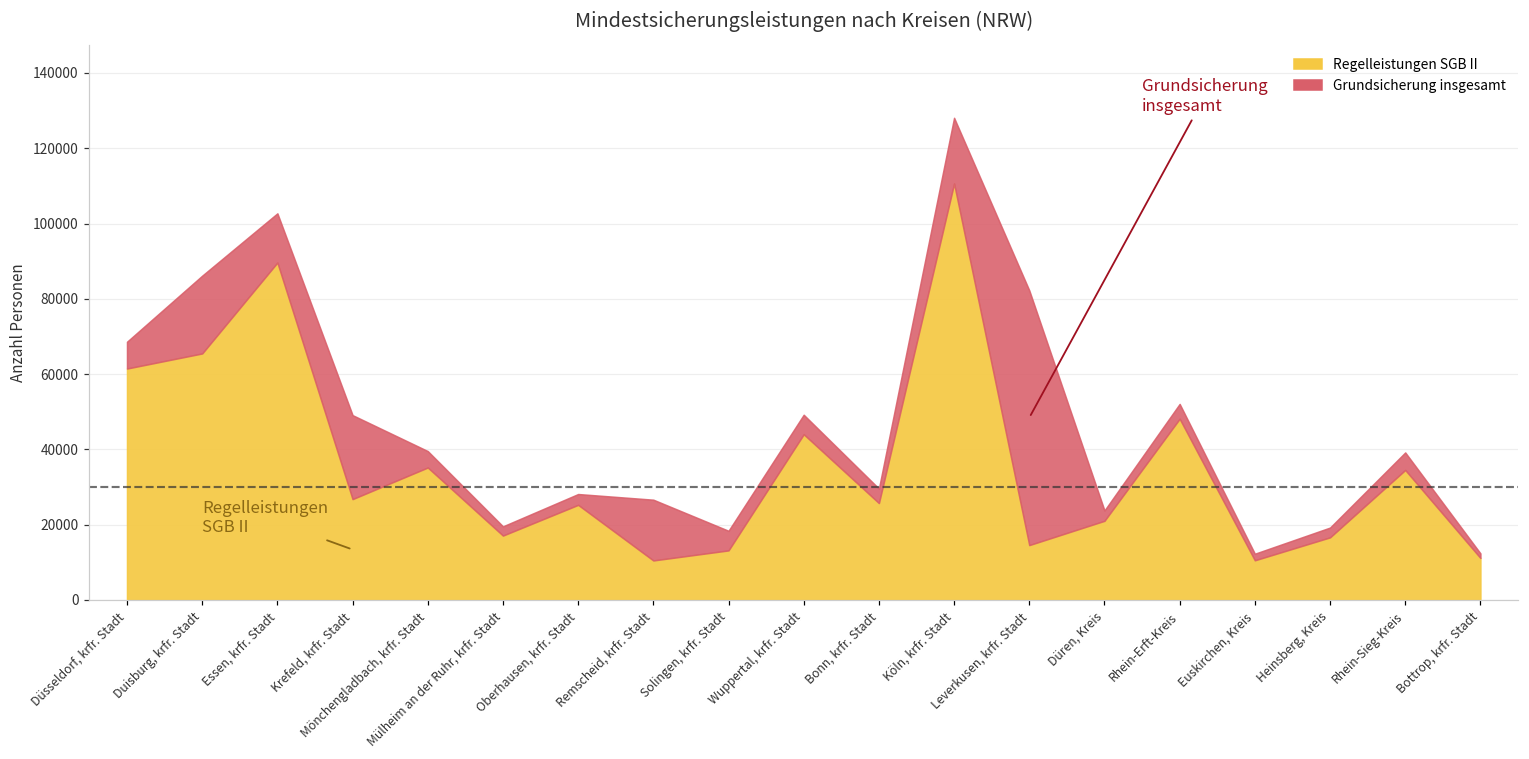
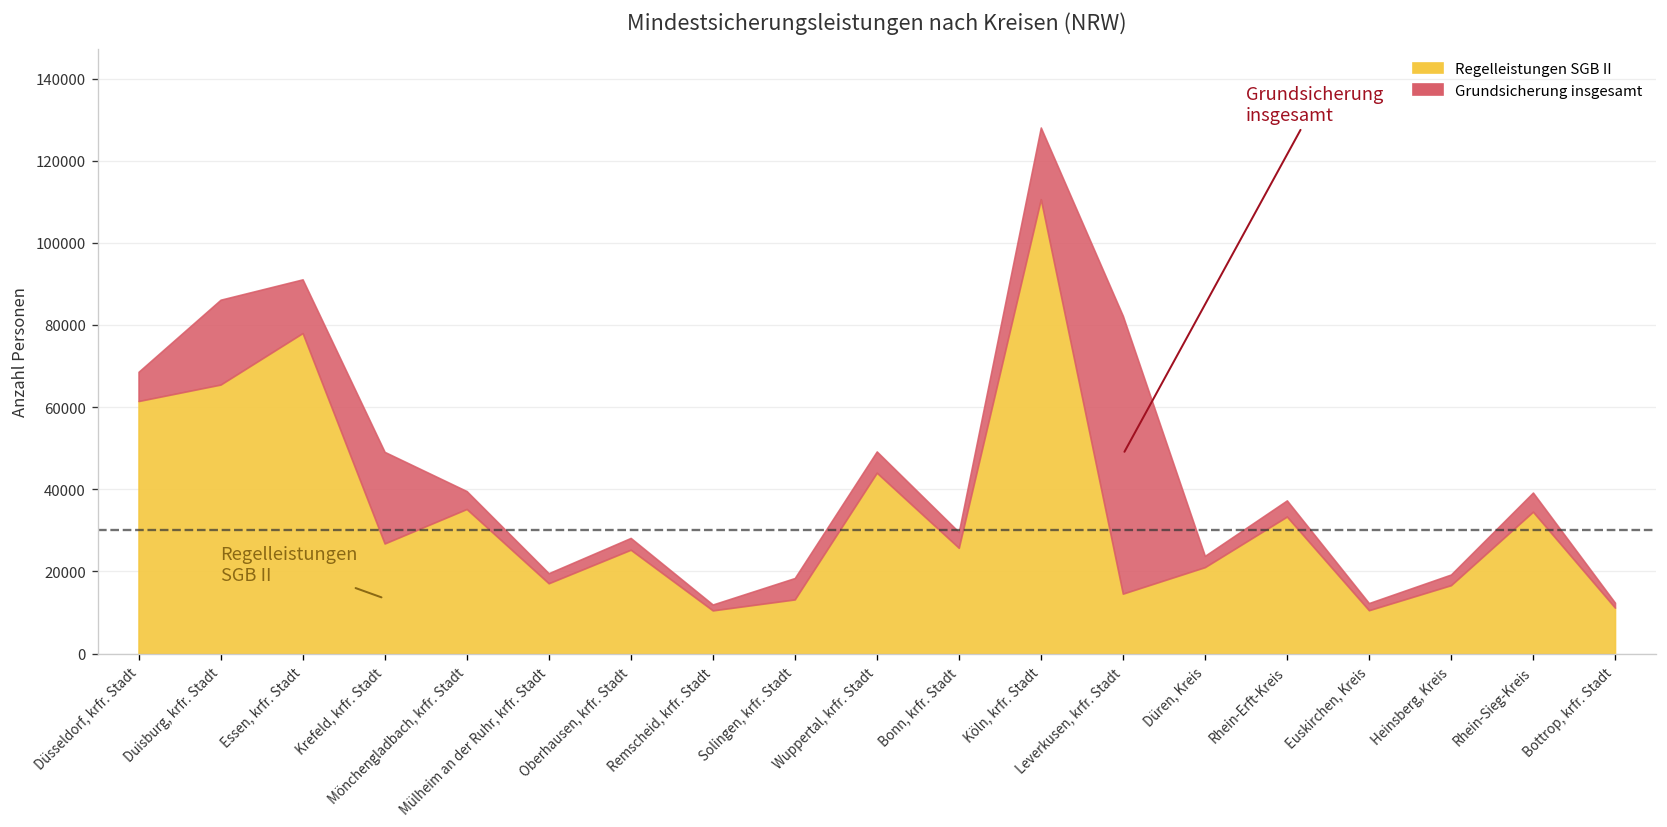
  {
    "Regelleistungen SGB II": {
      "Düsseldorf, krfr. Stadt": 61000,
      "Duisburg, krfr. Stadt": 65000,
-     "Essen, krfr. Stadt": 90000,
+     "Essen, krfr. Stadt": 78000,
      "Krefeld, krfr. Stadt": 27000,
      "Mönchengladbach, krfr. Stadt": 35000,
      "Mülheim an der Ruhr, krfr. Stadt": 17000,
      "Oberhausen, krfr. Stadt": 25000,
      "Remscheid, krfr. Stadt": 11000,
      "Solingen, krfr. Stadt": 13000,
      "Wuppertal, krfr. Stadt": 44000,
      "Bonn, krfr. Stadt": 26000,
      "Köln, krfr. Stadt": 111000,
      "Leverkusen, krfr. Stadt": 15000,
      "Düren, Kreis": 21000,
-     "Rhein-Erft-Kreis": 48000,
+     "Rhein-Erft-Kreis": 33000,
      "Euskirchen, Kreis": 11000,
      "Heinsberg, Kreis": 17000,
      "Rhein-Sieg-Kreis": 35000,
      "Bottrop, krfr. Stadt": 11000
    },
    "Grundsicherung insgesamt": {
      "Düsseldorf, krfr. Stadt": 7000,
      "Duisburg, krfr. Stadt": 21000,
      "Essen, krfr. Stadt": 13000,
      "Krefeld, krfr. Stadt": 22000,
      "Mönchengladbach, krfr. Stadt": 4000,
      "Mülheim an der Ruhr, krfr. Stadt": 2000,
      "Oberhausen, krfr. Stadt": 3000,
-     "Remscheid, krfr. Stadt": 16000,
+     "Remscheid, krfr. Stadt": 1000,
      "Solingen, krfr. Stadt": 5000,
      "Wuppertal, krfr. Stadt": 5000,
      "Bonn, krfr. Stadt": 4000,
      "Köln, krfr. Stadt": 17000,
      "Leverkusen, krfr. Stadt": 68000,
      "Düren, Kreis": 3000,
      "Rhein-Erft-Kreis": 4000,
      "Euskirchen, Kreis": 2000,
      "Heinsberg, Kreis": 3000,
      "Rhein-Sieg-Kreis": 5000,
      "Bottrop, krfr. Stadt": 1000
    }
  }
